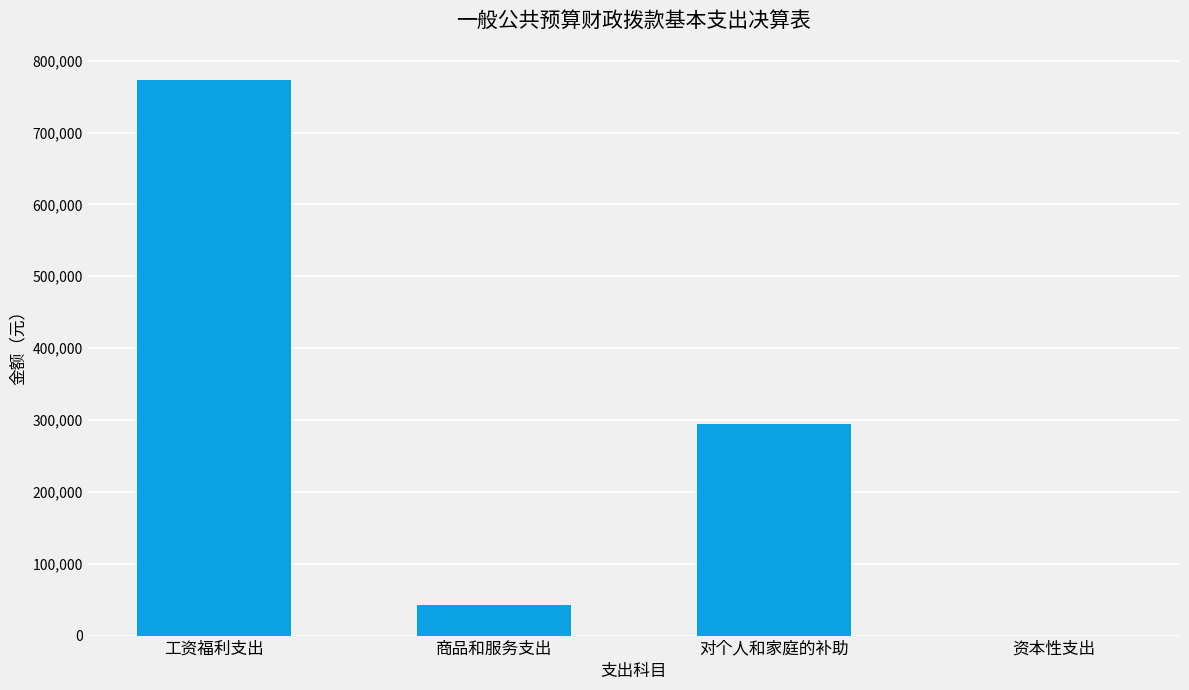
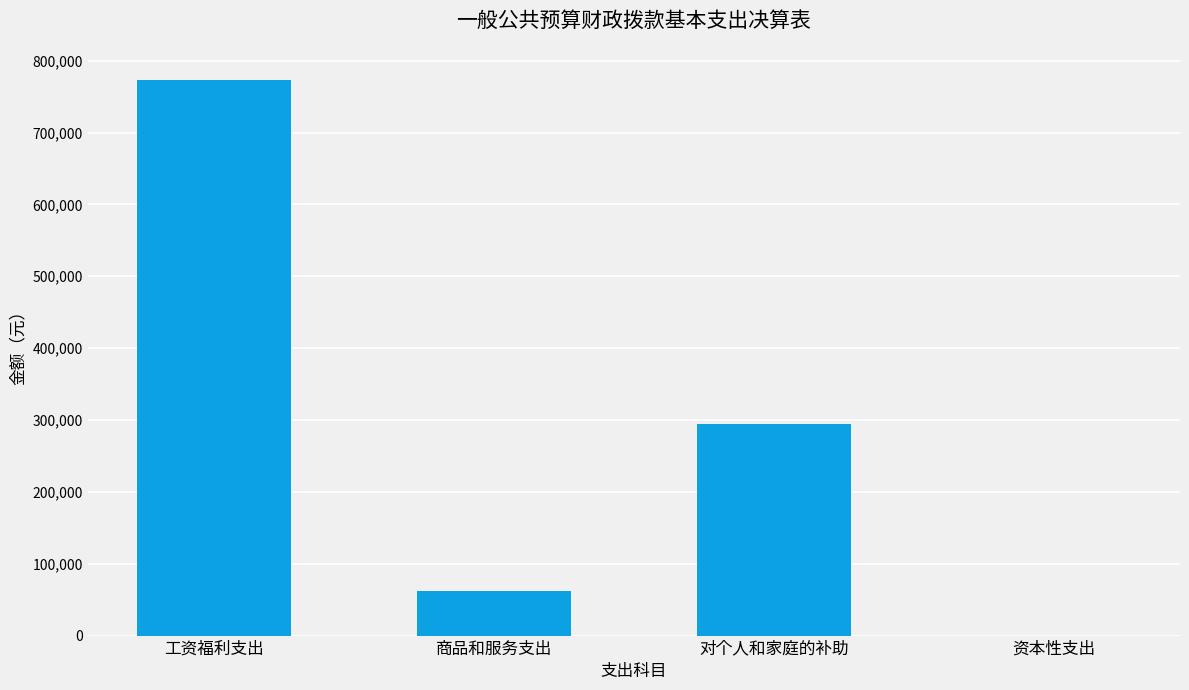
  {
    "工资福利支出": "770,000",
-   "商品和服务支出": "40,000",
+   "商品和服务支出": "60,000",
    "对个人和家庭的补助": "290,000",
    "资本性支出": "0"
  }
